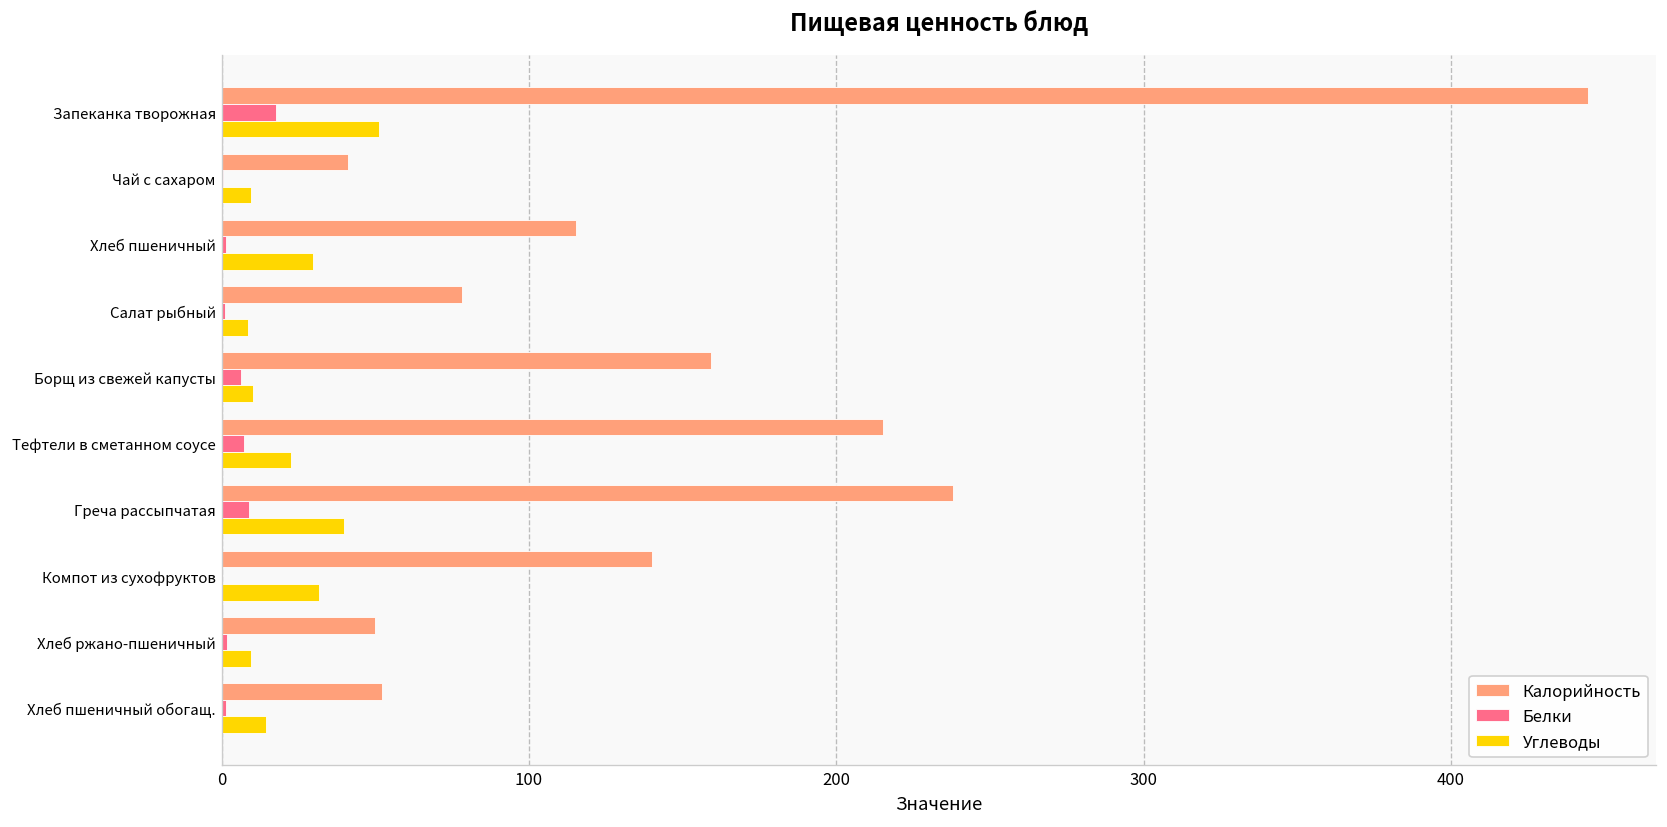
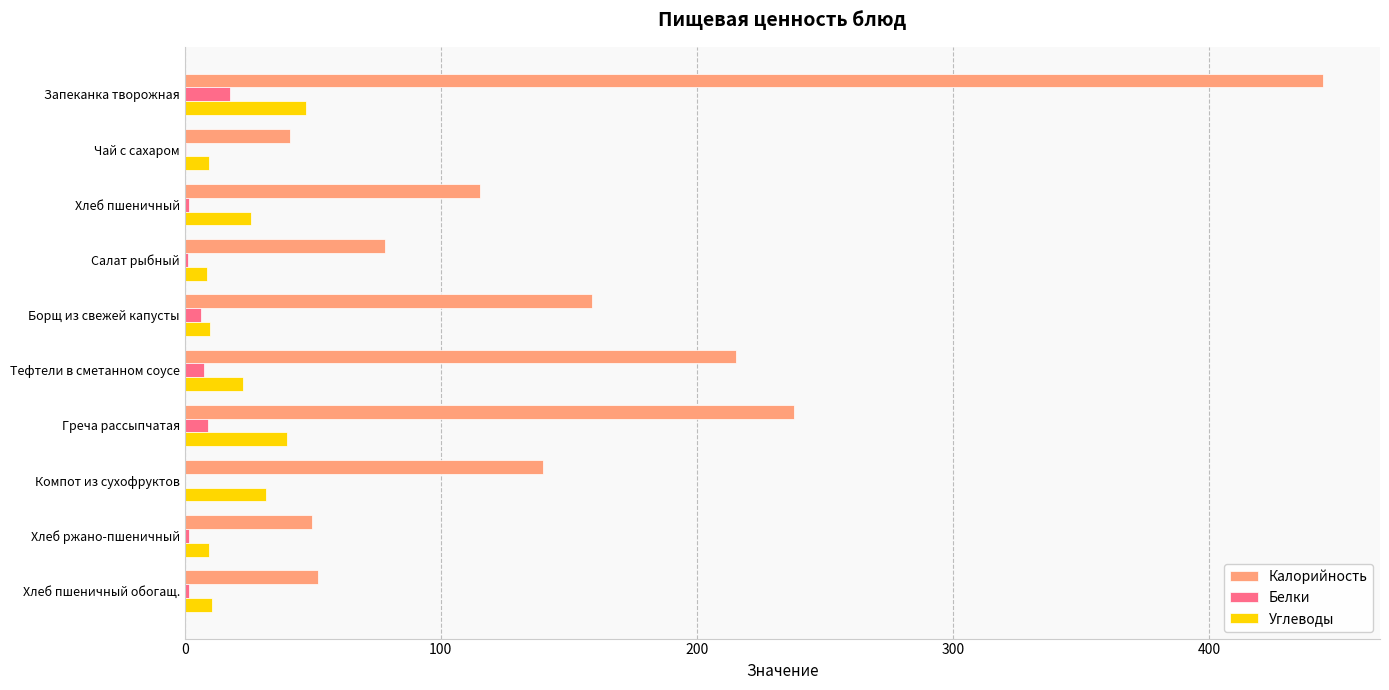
  {
    "Углеводы": {
-     "Запеканка творожная": 51,
+     "Запеканка творожная": 47,
      "Чай с сахаром": 9,
-     "Хлеб пшеничный": 30,
+     "Хлеб пшеничный": 26,
      "Салат рыбный": 9,
      "Борщ из свежей капусты": 10,
      "Тефтели в сметанном соусе": 23,
      "Греча рассыпчатая": 40,
      "Компот из сухофруктов": 32,
      "Хлеб ржано-пшеничный": 9,
-     "Хлеб пшеничный обогащ.": 14
+     "Хлеб пшеничный обогащ.": 11
    }
  }
